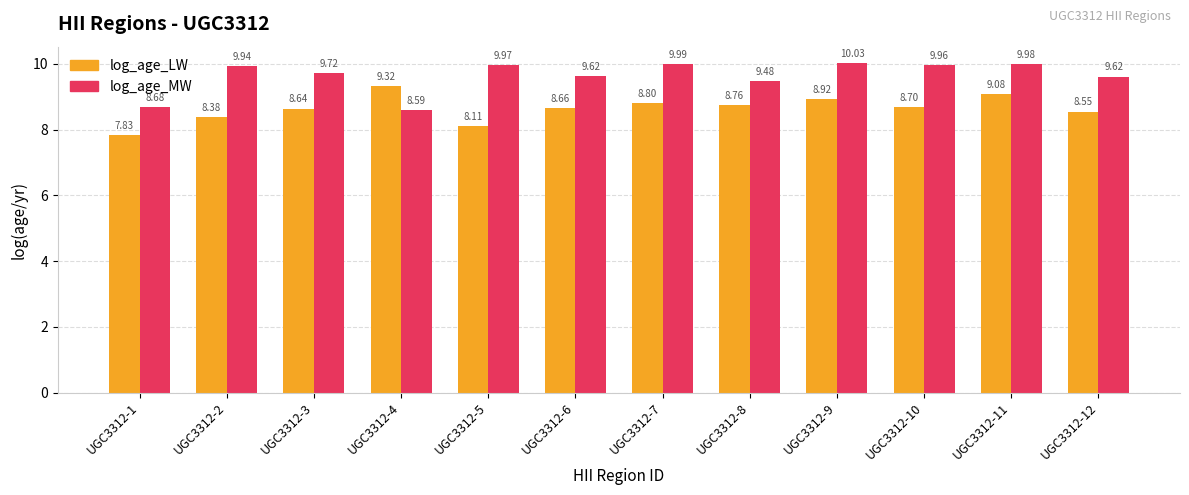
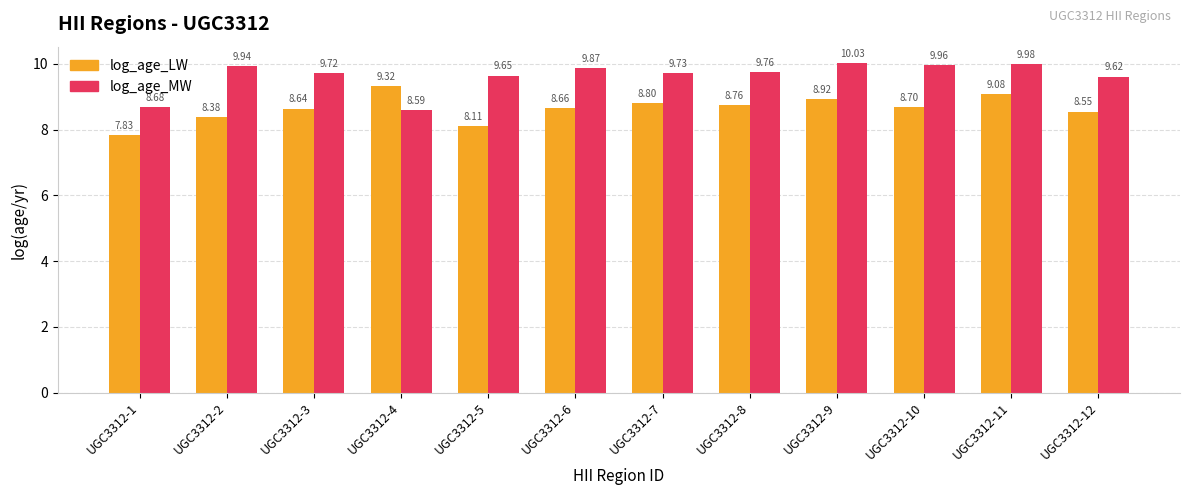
  {
    "log_age_LW": {
      "UGC3312-1": 7.83,
      "UGC3312-2": 8.38,
      "UGC3312-3": 8.64,
      "UGC3312-4": 9.32,
      "UGC3312-5": 8.11,
      "UGC3312-6": 8.66,
      "UGC3312-7": 8.80,
      "UGC3312-8": 8.76,
      "UGC3312-9": 8.92,
      "UGC3312-10": 8.70,
      "UGC3312-11": 9.08,
      "UGC3312-12": 8.55
    },
    "log_age_MW": {
      "UGC3312-1": 8.68,
      "UGC3312-2": 9.94,
      "UGC3312-3": 9.72,
      "UGC3312-4": 8.59,
-     "UGC3312-5": 9.97,
-     "UGC3312-6": 9.62,
-     "UGC3312-7": 9.99,
-     "UGC3312-8": 9.48,
+     "UGC3312-5": 9.65,
+     "UGC3312-6": 9.87,
+     "UGC3312-7": 9.73,
+     "UGC3312-8": 9.76,
      "UGC3312-9": 10.03,
      "UGC3312-10": 9.96,
      "UGC3312-11": 9.98,
      "UGC3312-12": 9.62
    }
  }
